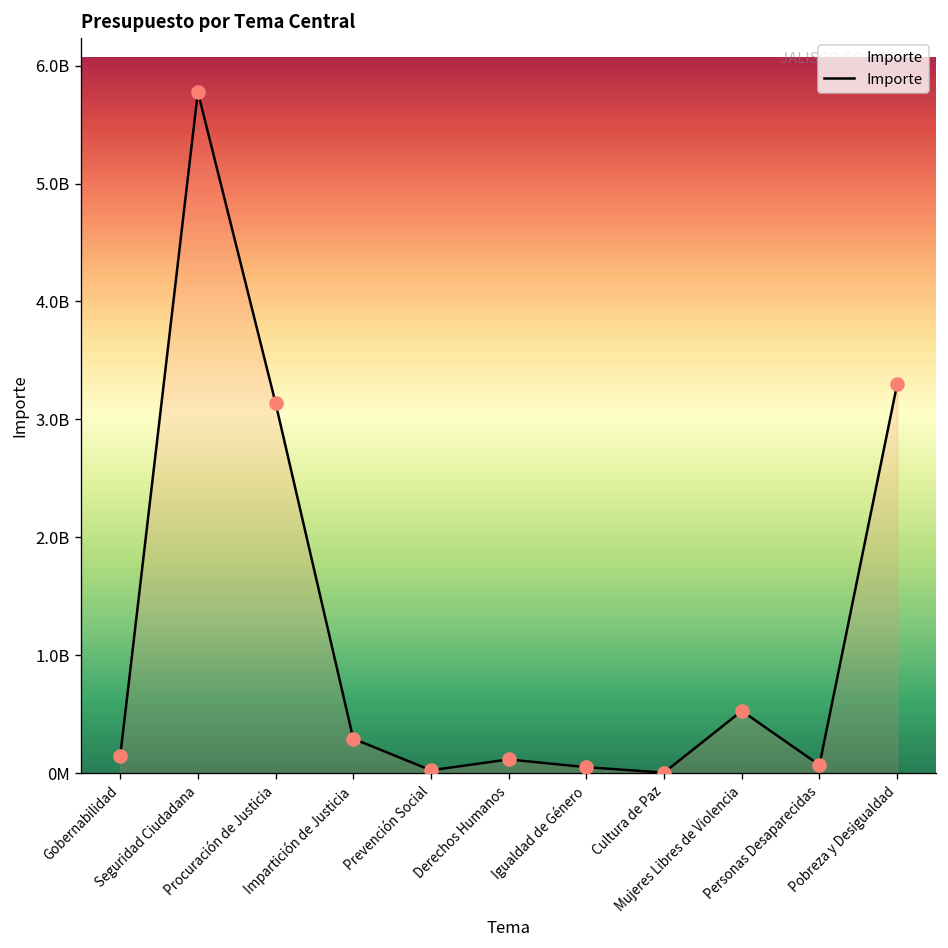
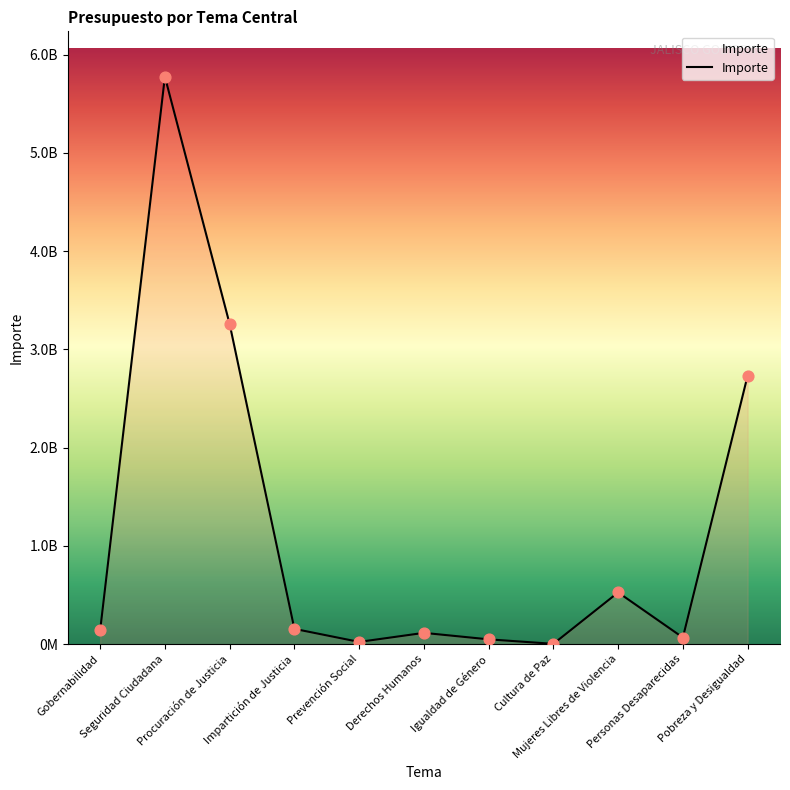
  {
    "Gobernabilidad": 100000000,
    "Seguridad Ciudadana": 5800000000,
-   "Procuración de Justicia": 3100000000,
-   "Impartición de Justicia": 300000000,
+   "Procuración de Justicia": 3300000000,
+   "Impartición de Justicia": 200000000,
    "Prevención Social": 0,
    "Derechos Humanos": 100000000,
    "Igualdad de Género": 0,
    "Cultura de Paz": 0,
    "Mujeres Libres de Violencia": 500000000,
    "Personas Desaparecidas": 100000000,
-   "Pobreza y Desigualdad": 3300000000
+   "Pobreza y Desigualdad": 2700000000
  }
